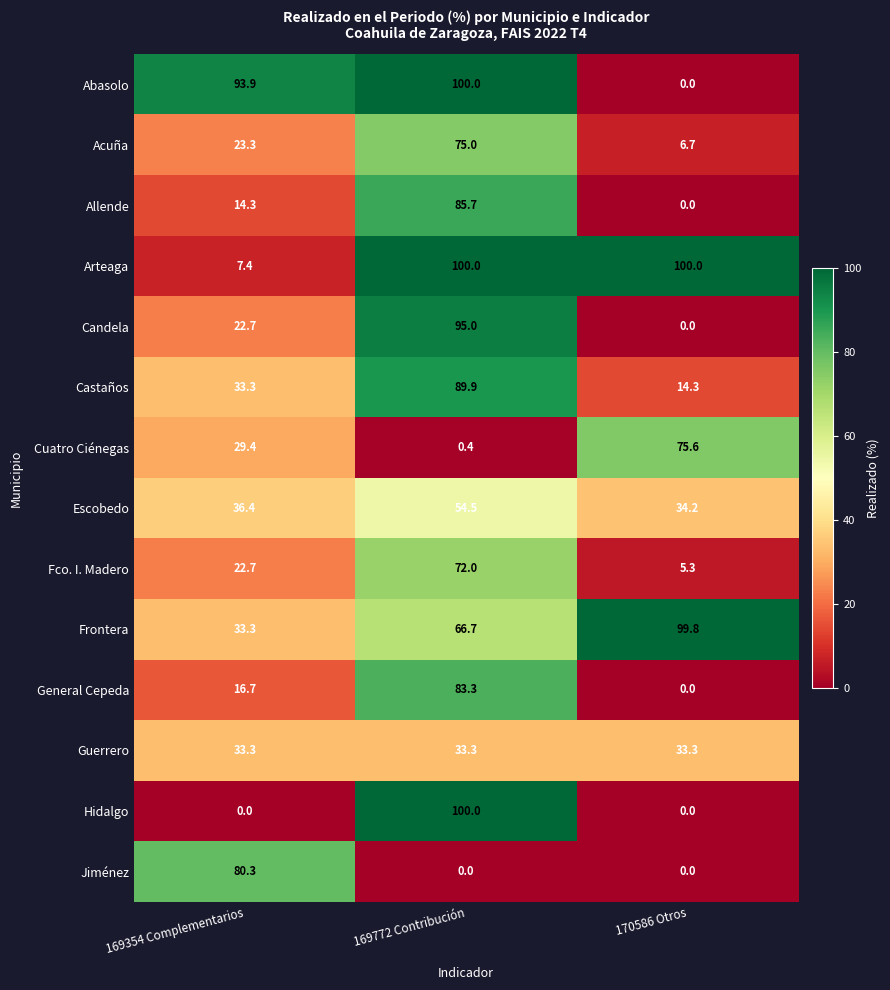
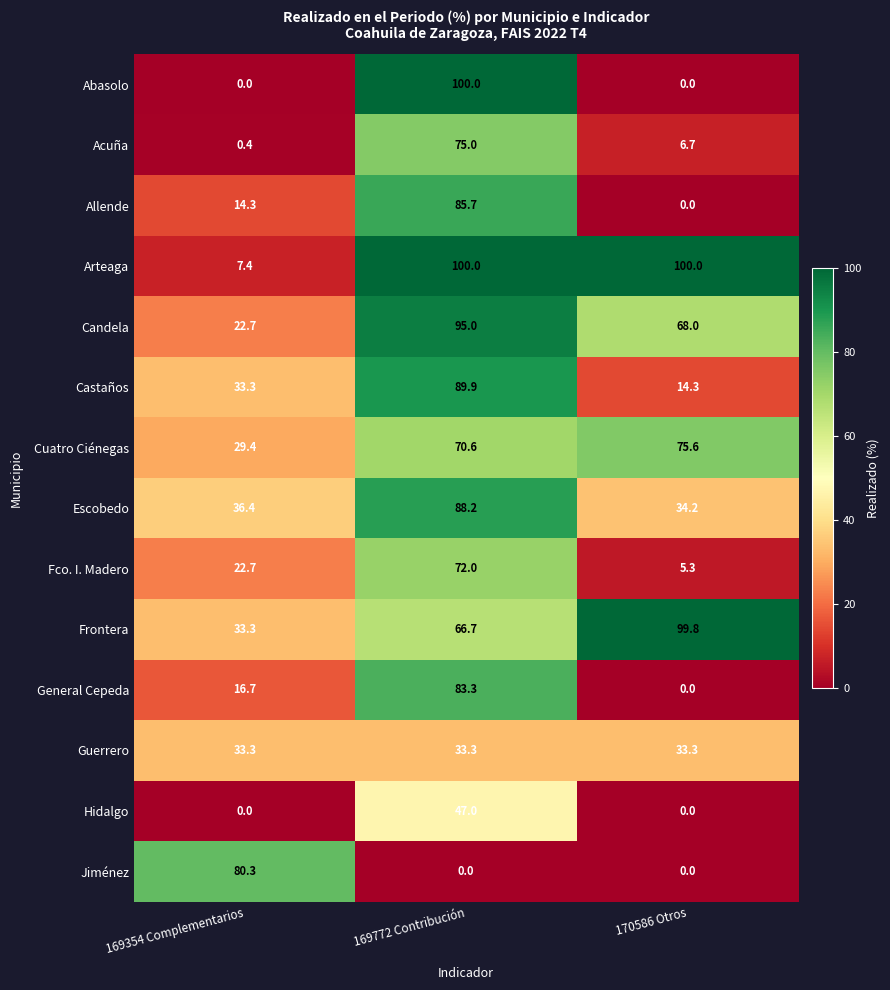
  {
    "Abasolo": {
-     "169354 Complementarios": 93.9,
+     "169354 Complementarios": 0.0,
      "169772 Contribución": 100.0,
      "170586 Otros": 0.0
    },
    "Acuña": {
-     "169354 Complementarios": 23.3,
+     "169354 Complementarios": 0.4,
      "169772 Contribución": 75.0,
      "170586 Otros": 6.7
    },
    "Allende": {
      "169354 Complementarios": 14.3,
      "169772 Contribución": 85.7,
      "170586 Otros": 0.0
    },
    "Arteaga": {
      "169354 Complementarios": 7.4,
      "169772 Contribución": 100.0,
      "170586 Otros": 100.0
    },
    "Candela": {
      "169354 Complementarios": 22.7,
      "169772 Contribución": 95.0,
-     "170586 Otros": 0.0
+     "170586 Otros": 68.0
    },
    "Castaños": {
      "169354 Complementarios": 33.3,
      "169772 Contribución": 89.9,
      "170586 Otros": 14.3
    },
    "Cuatro Ciénegas": {
      "169354 Complementarios": 29.4,
-     "169772 Contribución": 0.4,
+     "169772 Contribución": 70.6,
      "170586 Otros": 75.6
    },
    "Escobedo": {
      "169354 Complementarios": 36.4,
-     "169772 Contribución": 54.5,
+     "169772 Contribución": 88.2,
      "170586 Otros": 34.2
    },
    "Fco. I. Madero": {
      "169354 Complementarios": 22.7,
      "169772 Contribución": 72.0,
      "170586 Otros": 5.3
    },
    "Frontera": {
      "169354 Complementarios": 33.3,
      "169772 Contribución": 66.7,
      "170586 Otros": 99.8
    },
    "General Cepeda": {
      "169354 Complementarios": 16.7,
      "169772 Contribución": 83.3,
      "170586 Otros": 0.0
    },
    "Guerrero": {
      "169354 Complementarios": 33.3,
      "169772 Contribución": 33.3,
      "170586 Otros": 33.3
    },
    "Hidalgo": {
      "169354 Complementarios": 0.0,
-     "169772 Contribución": 100.0,
+     "169772 Contribución": 47.0,
      "170586 Otros": 0.0
    },
    "Jiménez": {
      "169354 Complementarios": 80.3,
      "169772 Contribución": 0.0,
      "170586 Otros": 0.0
    }
  }
